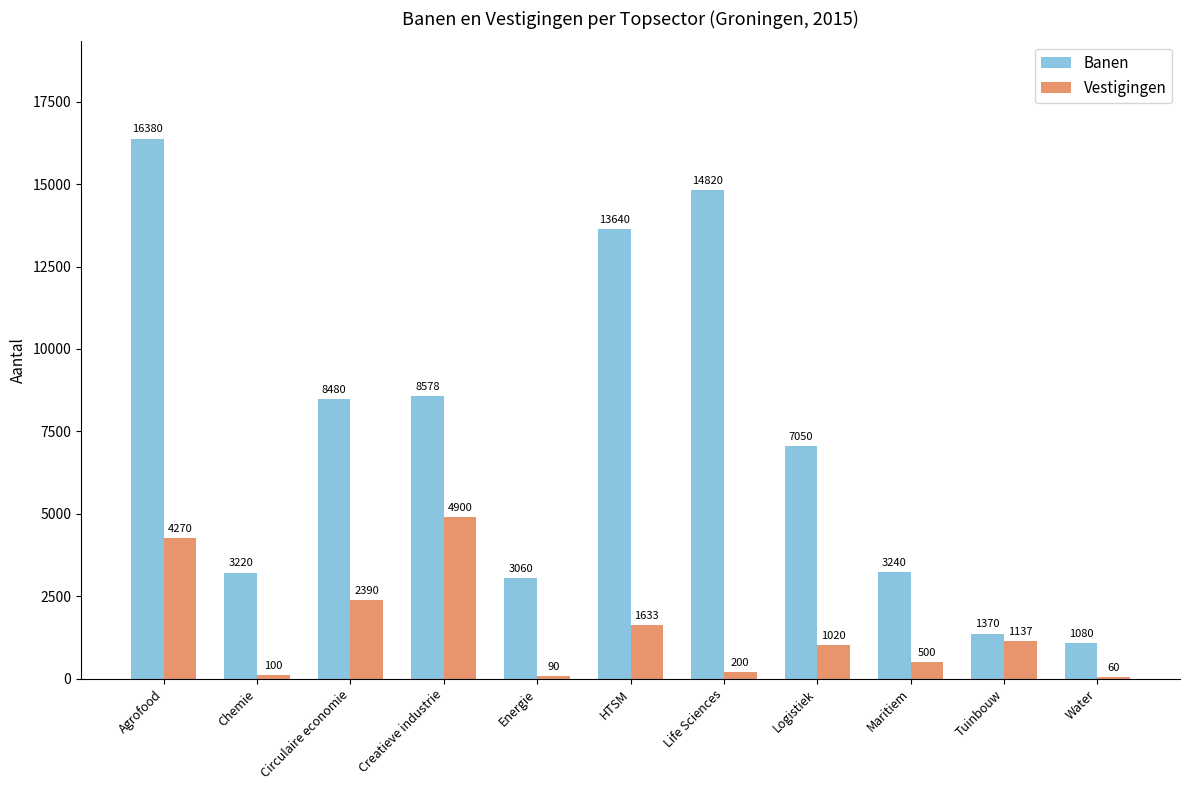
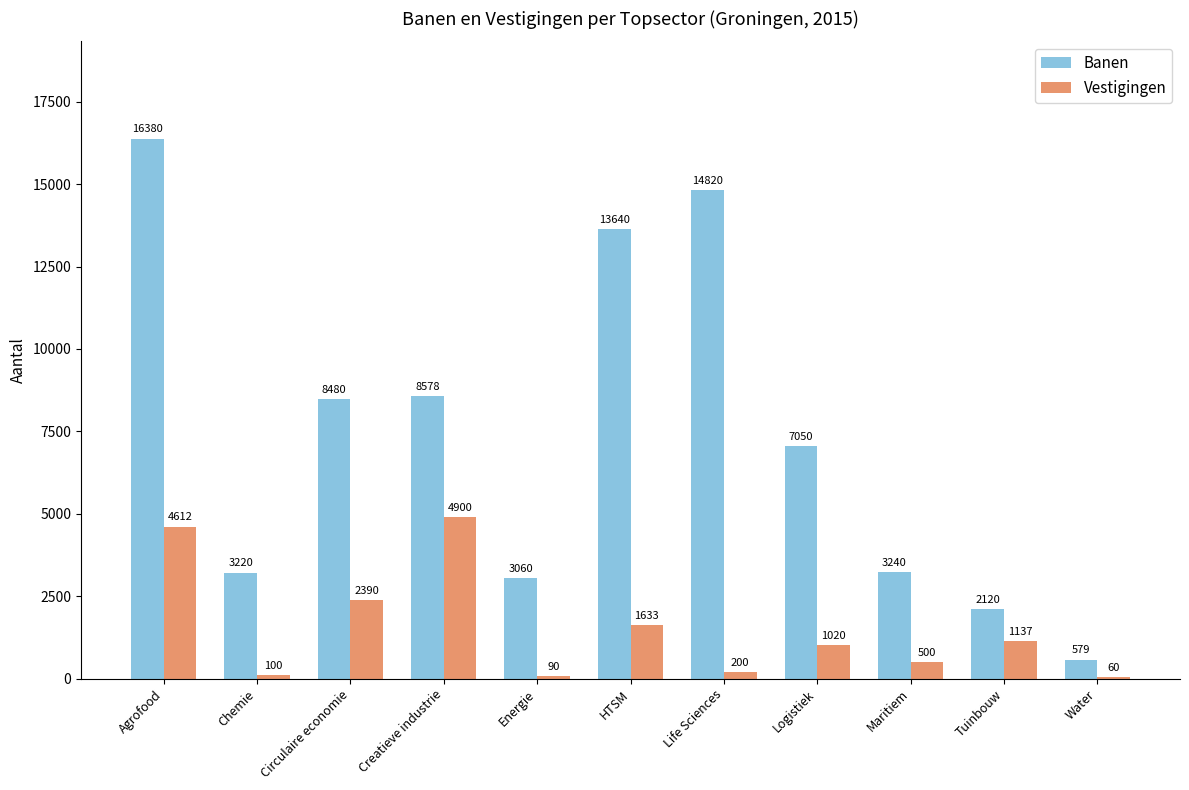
  {
    "Banen": {
      "Agrofood": 16380,
      "Chemie": 3220,
      "Circulaire economie": 8480,
      "Creatieve industrie": 8578,
      "Energie": 3060,
      "HTSM": 13640,
      "Life Sciences": 14820,
      "Logistiek": 7050,
      "Maritiem": 3240,
-     "Tuinbouw": 1370,
-     "Water": 1080
+     "Tuinbouw": 2120,
+     "Water": 579
    },
    "Vestigingen": {
-     "Agrofood": 4270,
+     "Agrofood": 4612,
      "Chemie": 100,
      "Circulaire economie": 2390,
      "Creatieve industrie": 4900,
      "Energie": 90,
      "HTSM": 1633,
      "Life Sciences": 200,
      "Logistiek": 1020,
      "Maritiem": 500,
      "Tuinbouw": 1137,
      "Water": 60
    }
  }
